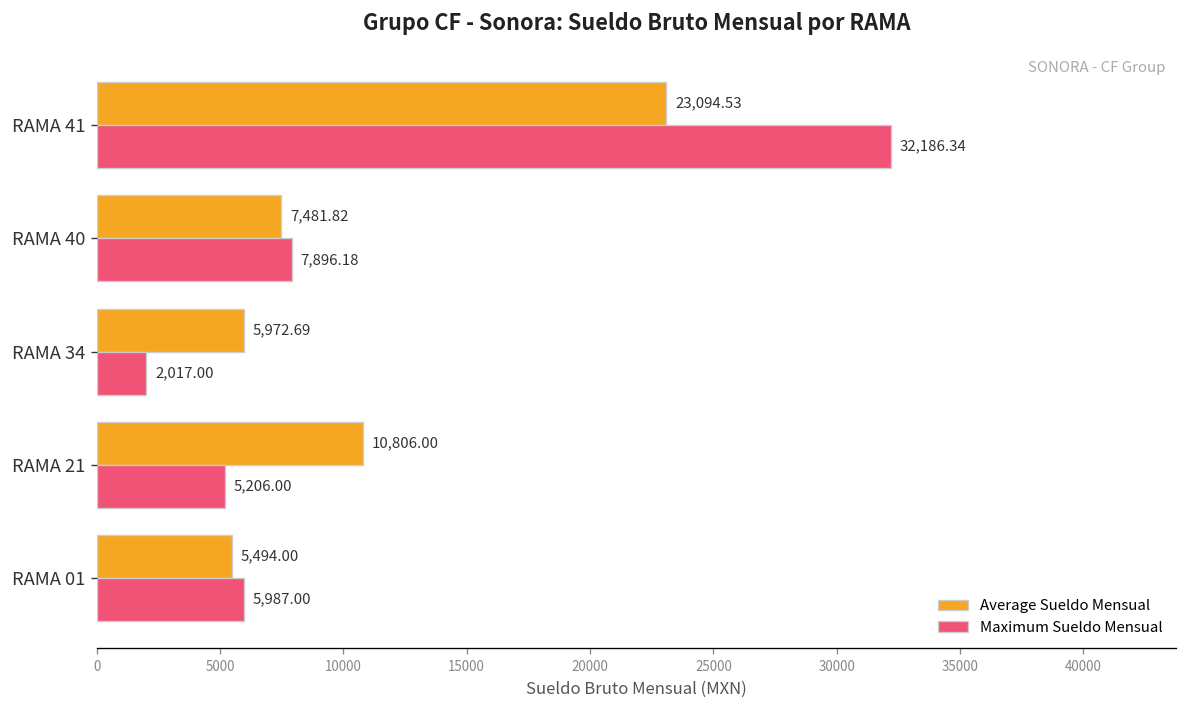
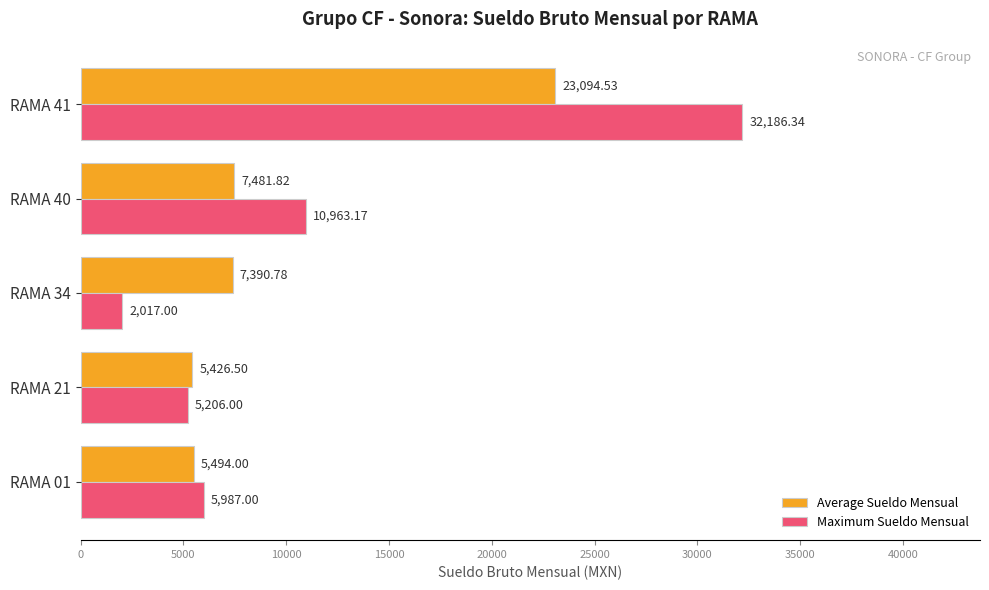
  {
    "Average Sueldo Mensual": {
      "RAMA 41": "23,094.53",
      "RAMA 40": "7,481.82",
-     "RAMA 34": "5,972.69",
-     "RAMA 21": "10,806.00",
+     "RAMA 34": "7,390.78",
+     "RAMA 21": "5,426.50",
      "RAMA 01": "5,494.00"
    },
    "Maximum Sueldo Mensual": {
      "RAMA 41": "32,186.34",
-     "RAMA 40": "7,896.18",
+     "RAMA 40": "10,963.17",
      "RAMA 34": "2,017.00",
      "RAMA 21": "5,206.00",
      "RAMA 01": "5,987.00"
    }
  }
